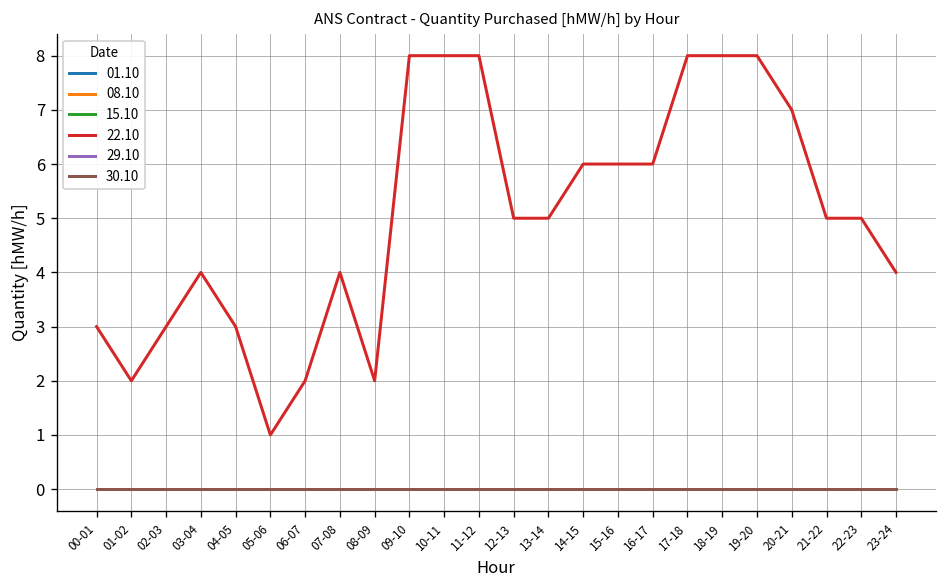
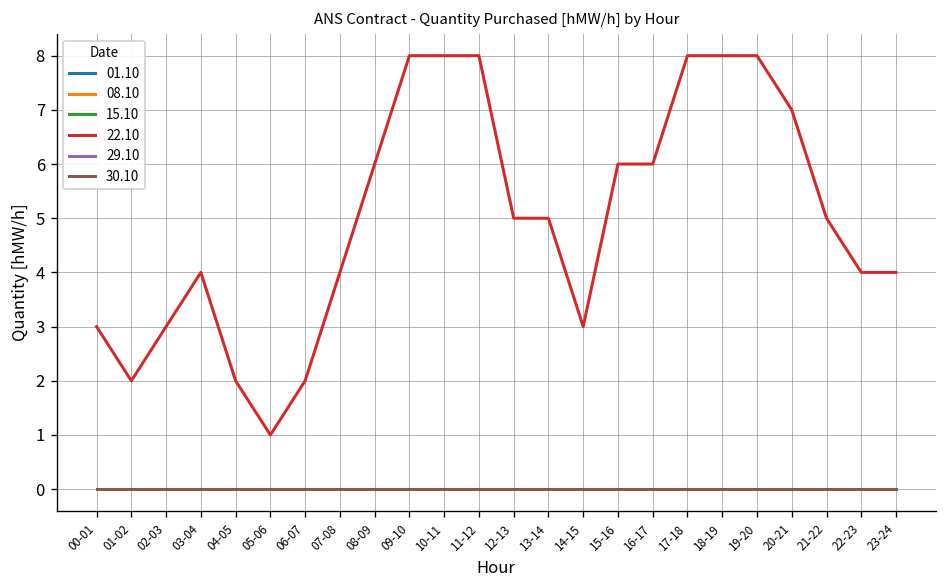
  {
    "30.10": {
      "00-01": 0,
      "01-02": 0,
      "02-03": 0,
      "03-04": 0,
      "04-05": 0,
      "05-06": 0,
      "06-07": 0,
      "07-08": 0,
      "08-09": 0,
      "09-10": 0,
      "10-11": 0,
      "11-12": 0,
      "12-13": 0,
      "13-14": 0,
      "14-15": 0,
      "15-16": 0,
      "16-17": 0,
      "17-18": 0,
      "18-19": 0,
      "19-20": 0,
      "20-21": 0,
      "21-22": 0,
      "22-23": 0,
      "23-24": 0
    },
    "22.10": {
      "00-01": 3,
      "01-02": 2,
      "02-03": 3,
      "03-04": 4,
-     "04-05": 3,
+     "04-05": 2,
      "05-06": 1,
      "06-07": 2,
      "07-08": 4,
-     "08-09": 2,
+     "08-09": 6,
      "09-10": 8,
      "10-11": 8,
      "11-12": 8,
      "12-13": 5,
      "13-14": 5,
-     "14-15": 6,
+     "14-15": 3,
      "15-16": 6,
      "16-17": 6,
      "17-18": 8,
      "18-19": 8,
      "19-20": 8,
      "20-21": 7,
      "21-22": 5,
-     "22-23": 5,
+     "22-23": 4,
      "23-24": 4
    }
  }
